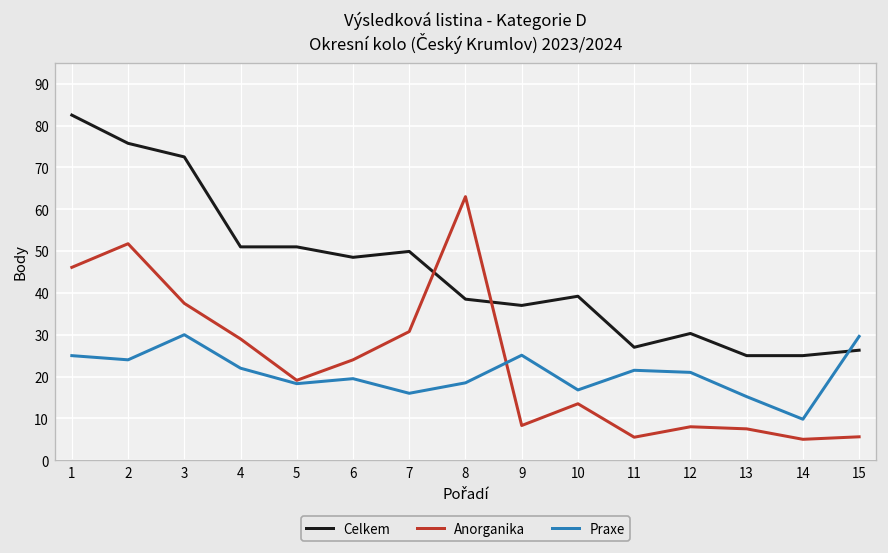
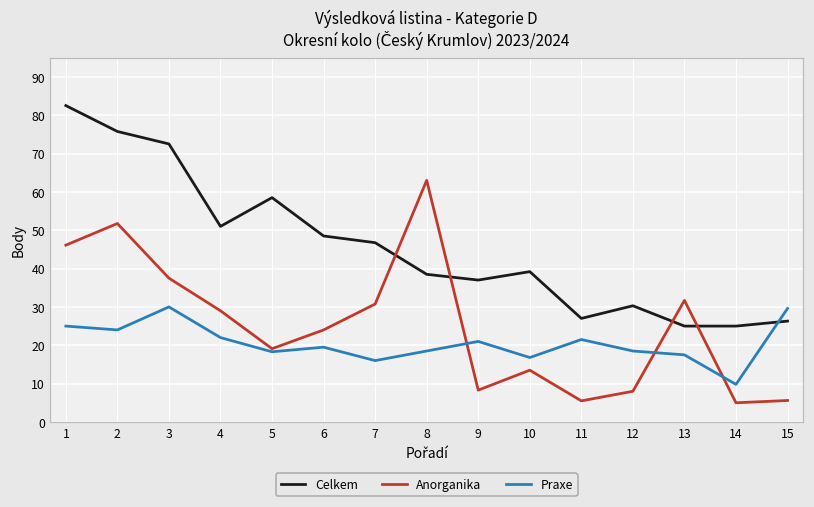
  {
    "Celkem": {
      "1": 83,
      "2": 76,
      "3": 73,
      "4": 51,
-     "5": 51,
+     "5": 59,
      "6": 49,
-     "7": 50,
+     "7": 47,
      "8": 39,
      "9": 37,
      "10": 39,
      "11": 27,
      "12": 30,
      "13": 25,
      "14": 25,
      "15": 26
    },
    "Anorganika": {
      "1": 46,
      "2": 52,
      "3": 38,
      "4": 29,
      "5": 19,
      "6": 24,
      "7": 31,
      "8": 63,
      "9": 8,
      "10": 14,
      "11": 6,
      "12": 8,
-     "13": 8,
+     "13": 32,
      "14": 5,
      "15": 6
    },
    "Praxe": {
      "1": 25,
      "2": 24,
      "3": 30,
      "4": 22,
      "5": 18,
      "6": 20,
      "7": 16,
      "8": 19,
-     "9": 25,
+     "9": 21,
      "10": 17,
      "11": 22,
-     "12": 21,
-     "13": 15,
+     "12": 19,
+     "13": 18,
      "14": 10,
      "15": 30
    }
  }
